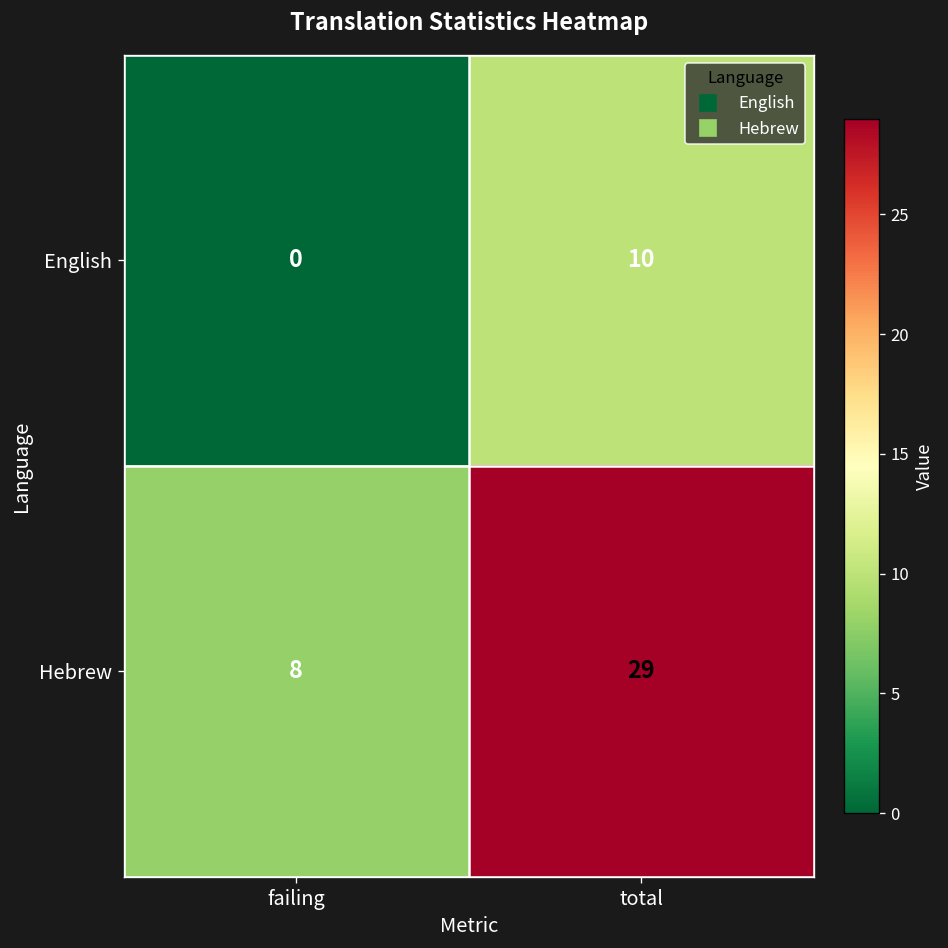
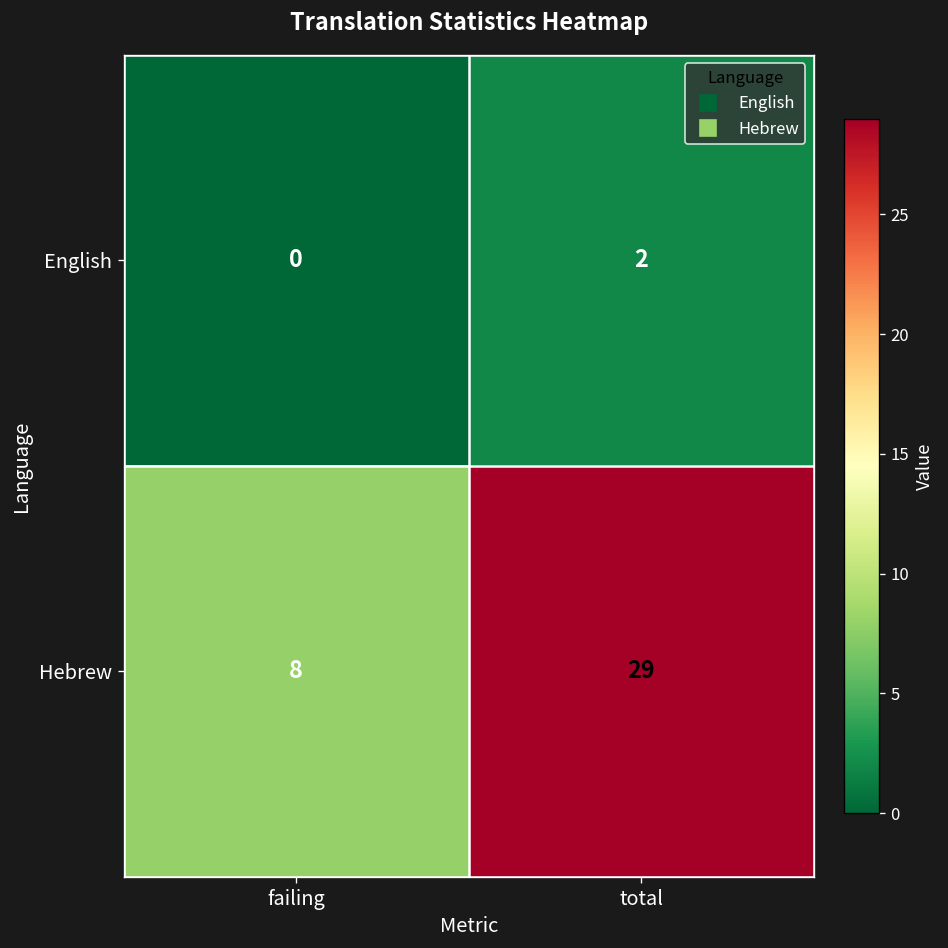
  {
    "English": {
      "failing": 0,
-     "total": 10
+     "total": 2
    },
    "Hebrew": {
      "failing": 8,
      "total": 29
    }
  }
